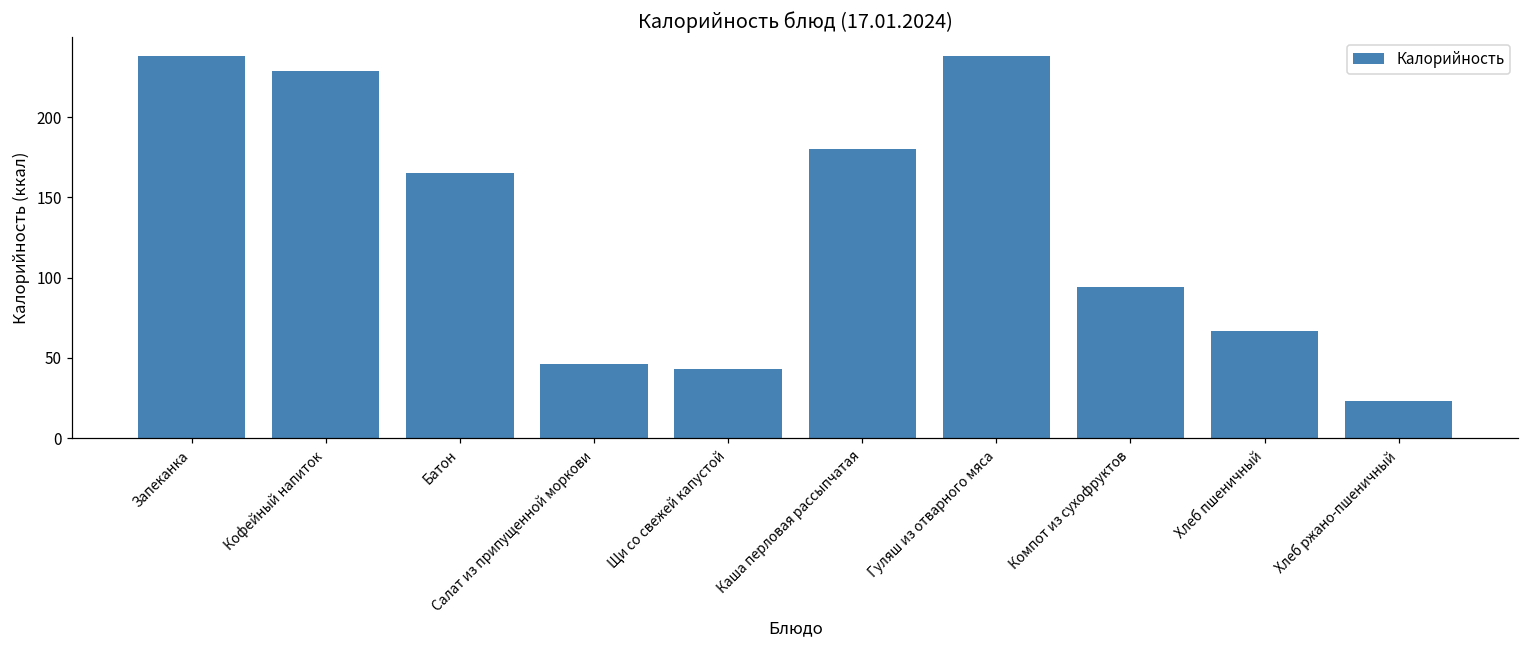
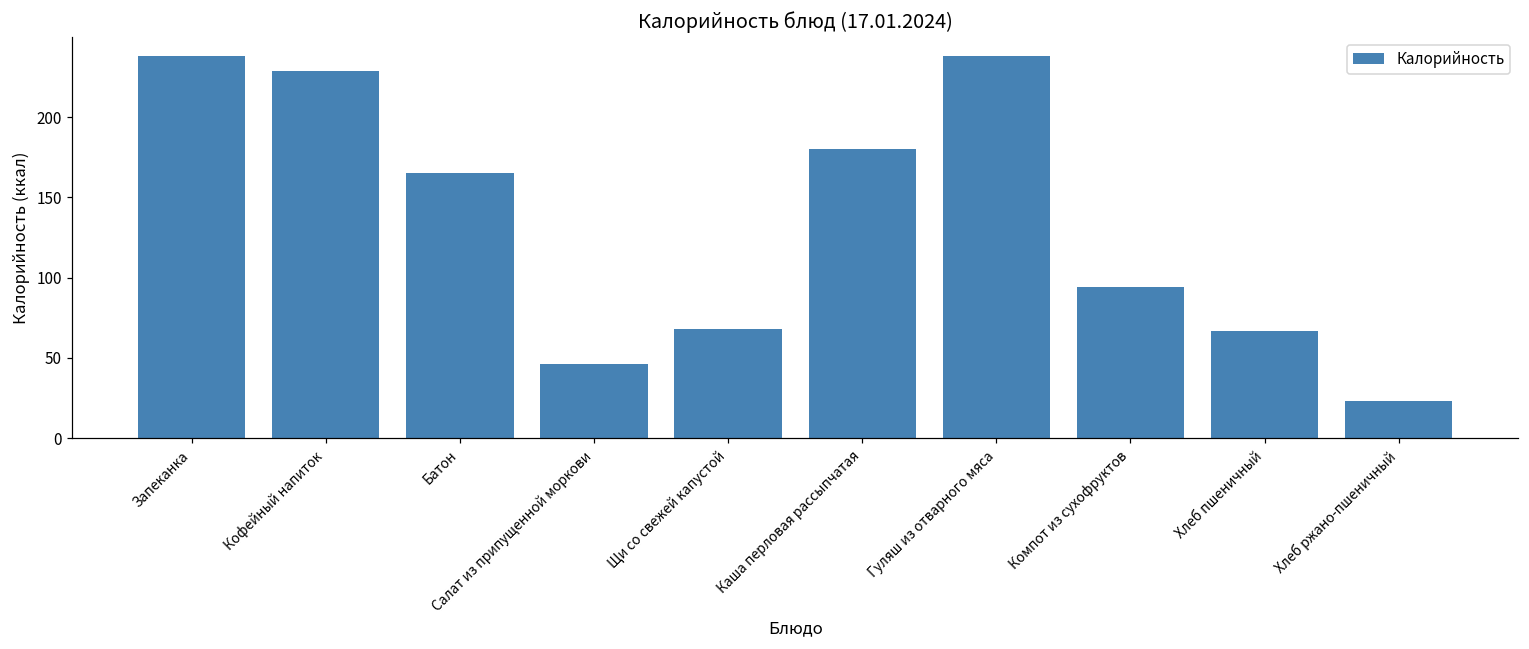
  {
    "Запеканка": 238,
    "Кофейный напиток": 229,
    "Батон": 165,
    "Салат из припущенной моркови": 46,
-   "Щи со свежей капустой": 43,
+   "Щи со свежей капустой": 68,
    "Каша перловая рассыпчатая": 180,
    "Гуляш из отварного мяса": 238,
    "Компот из сухофруктов": 94,
    "Хлеб пшеничный": 67,
    "Хлеб ржано-пшеничный": 23
  }
